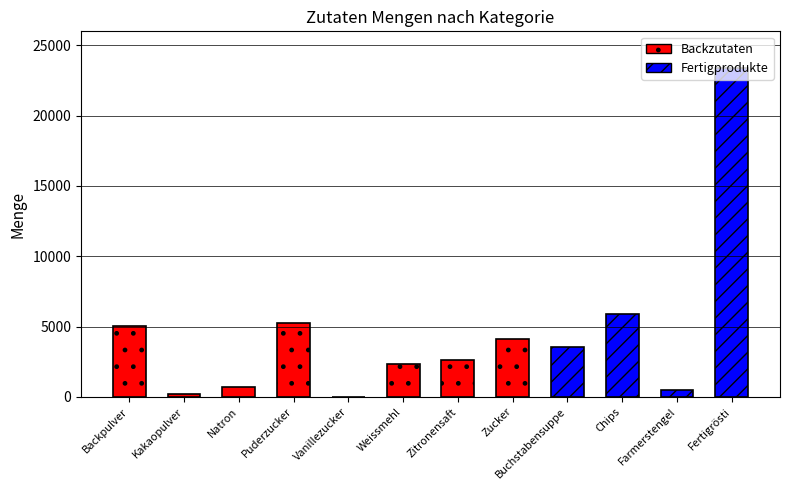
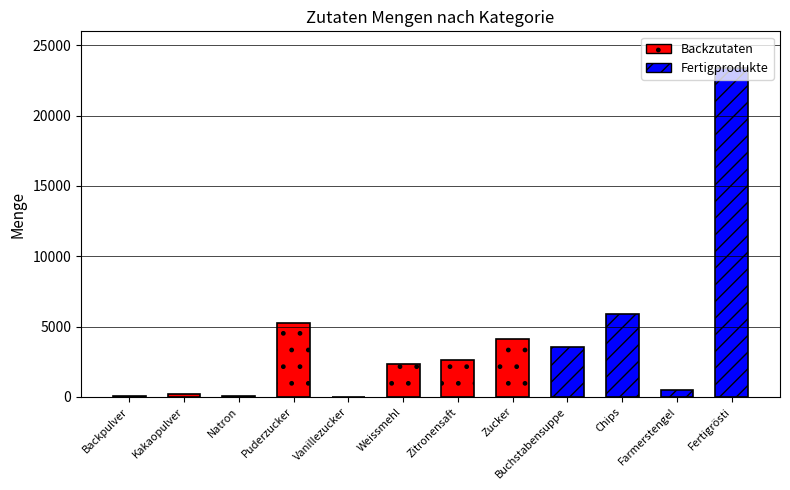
  {
-   "Backpulver": 5100,
+   "Backpulver": 100,
    "Kakaopulver": 200,
-   "Natron": 700,
+   "Natron": 0,
    "Puderzucker": 5200,
    "Weissmehl": 2400,
    "Zitronensaft": 2600,
    "Zucker": 4100,
    "Buchstabensuppe": 3500,
    "Chips": 5900,
    "Farmerstengel": 500
  }
